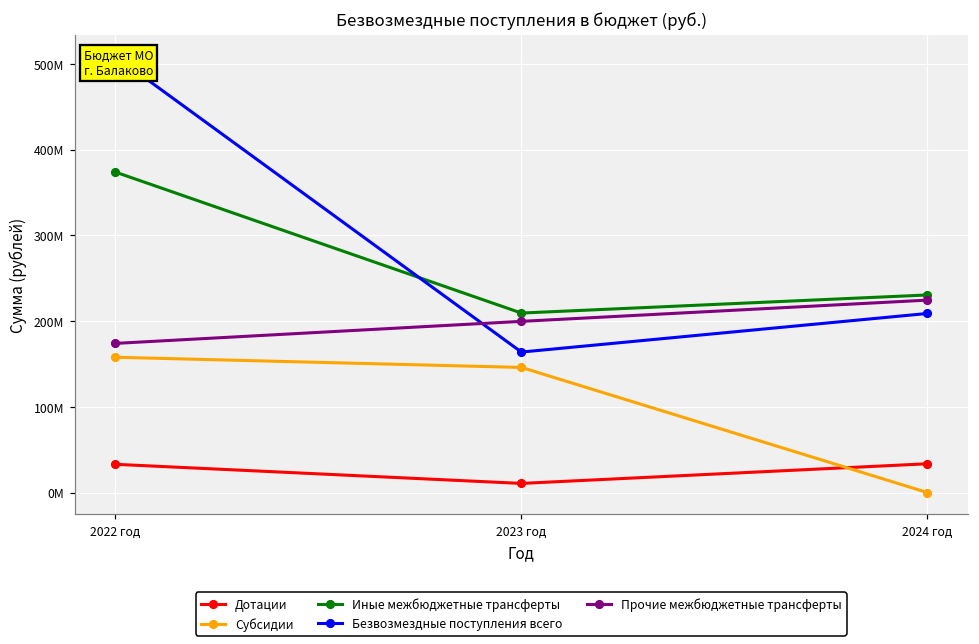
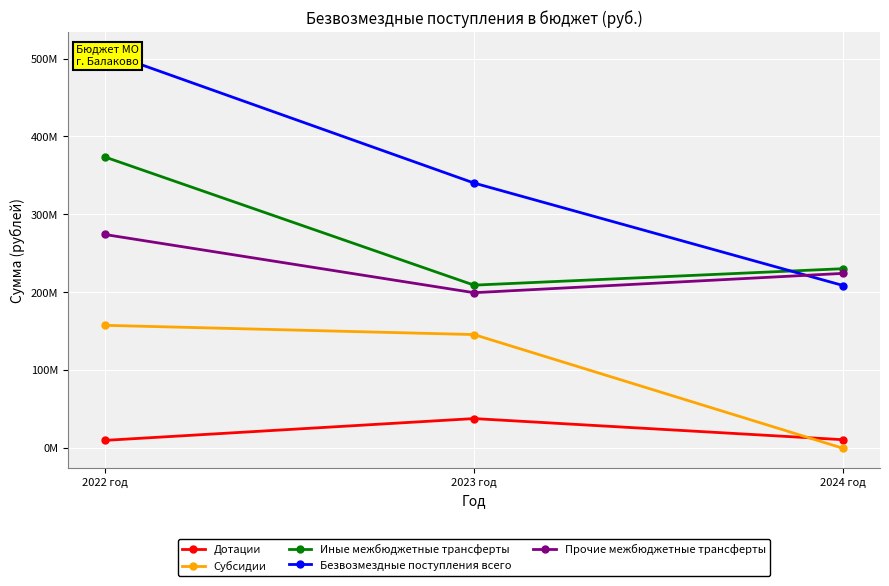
  {
    "Дотации": {
-     "2022 год": 30000000,
-     "2023 год": 10000000,
-     "2024 год": 30000000
+     "2022 год": 10000000,
+     "2023 год": 40000000,
+     "2024 год": 10000000
    },
    "Субсидии": {
      "2022 год": 160000000,
      "2023 год": 150000000,
      "2024 год": 0
    },
    "Иные межбюджетные трансферты": {
      "2022 год": 370000000,
      "2023 год": 210000000,
      "2024 год": 230000000
    },
    "Безвозмездные поступления всего": {
-     "2023 год": 160000000,
+     "2023 год": 340000000,
      "2024 год": 210000000
    },
    "Прочие межбюджетные трансферты": {
-     "2022 год": 170000000,
+     "2022 год": 270000000,
      "2023 год": 200000000,
      "2024 год": 220000000
    }
  }
